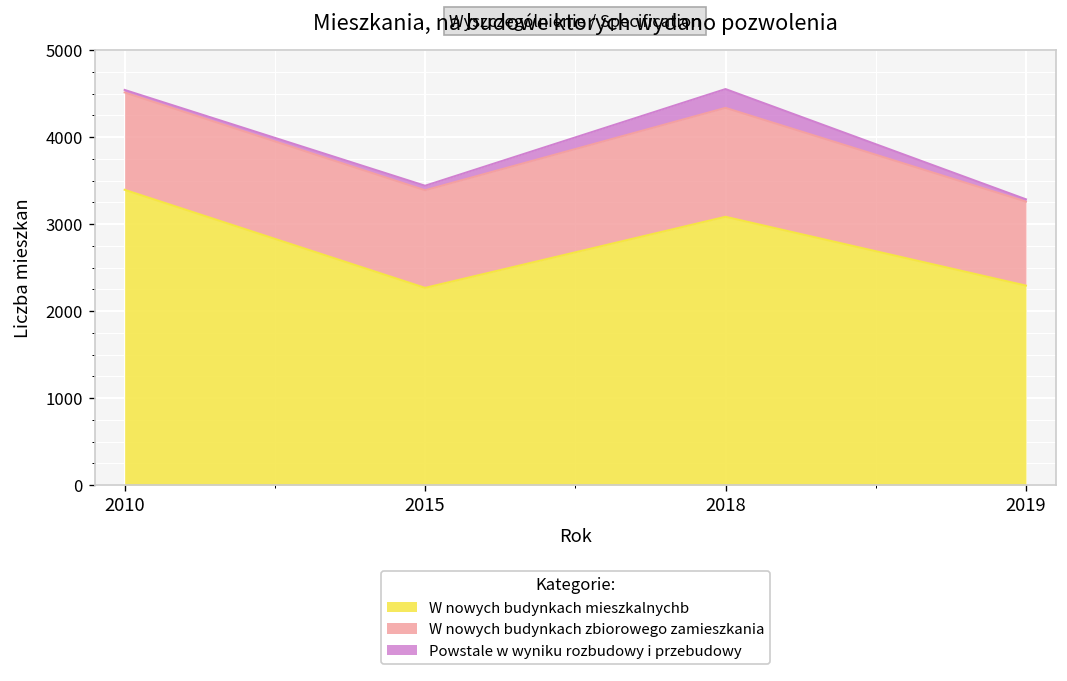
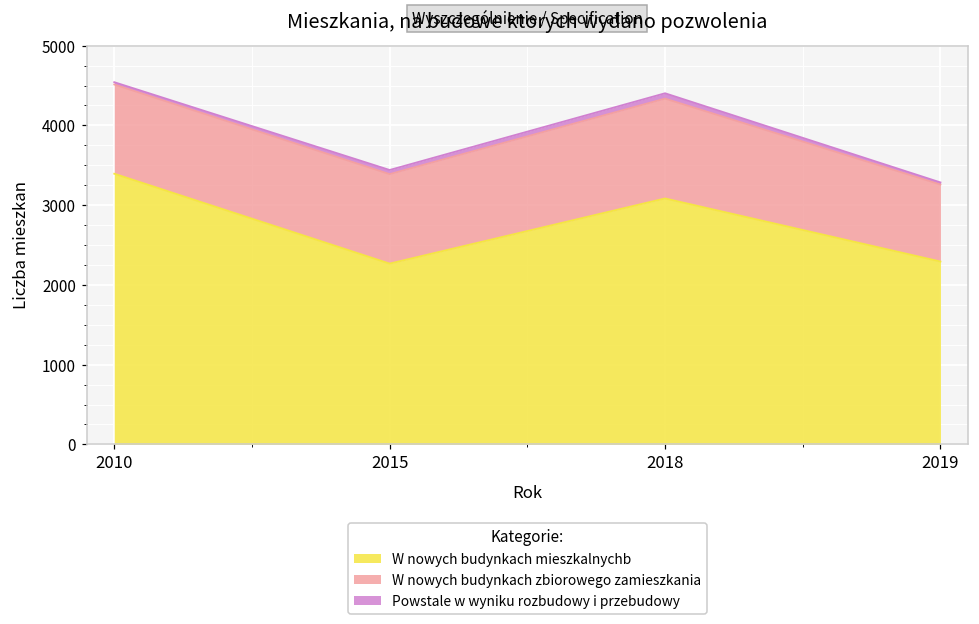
  {
    "W nowych budynkach mieszkalnychb": {
      "2010": 3400,
      "2015": 2300,
      "2018": 3100,
      "2019": 2300
    },
    "W nowych budynkach zbiorowego zamieszkania": {
      "2015": 1100,
      "2018": 1300
    },
    "Powstale w wyniku rozbudowy i przebudowy": {
      "2015": 100,
-     "2018": 200
+     "2018": 100
    }
  }
